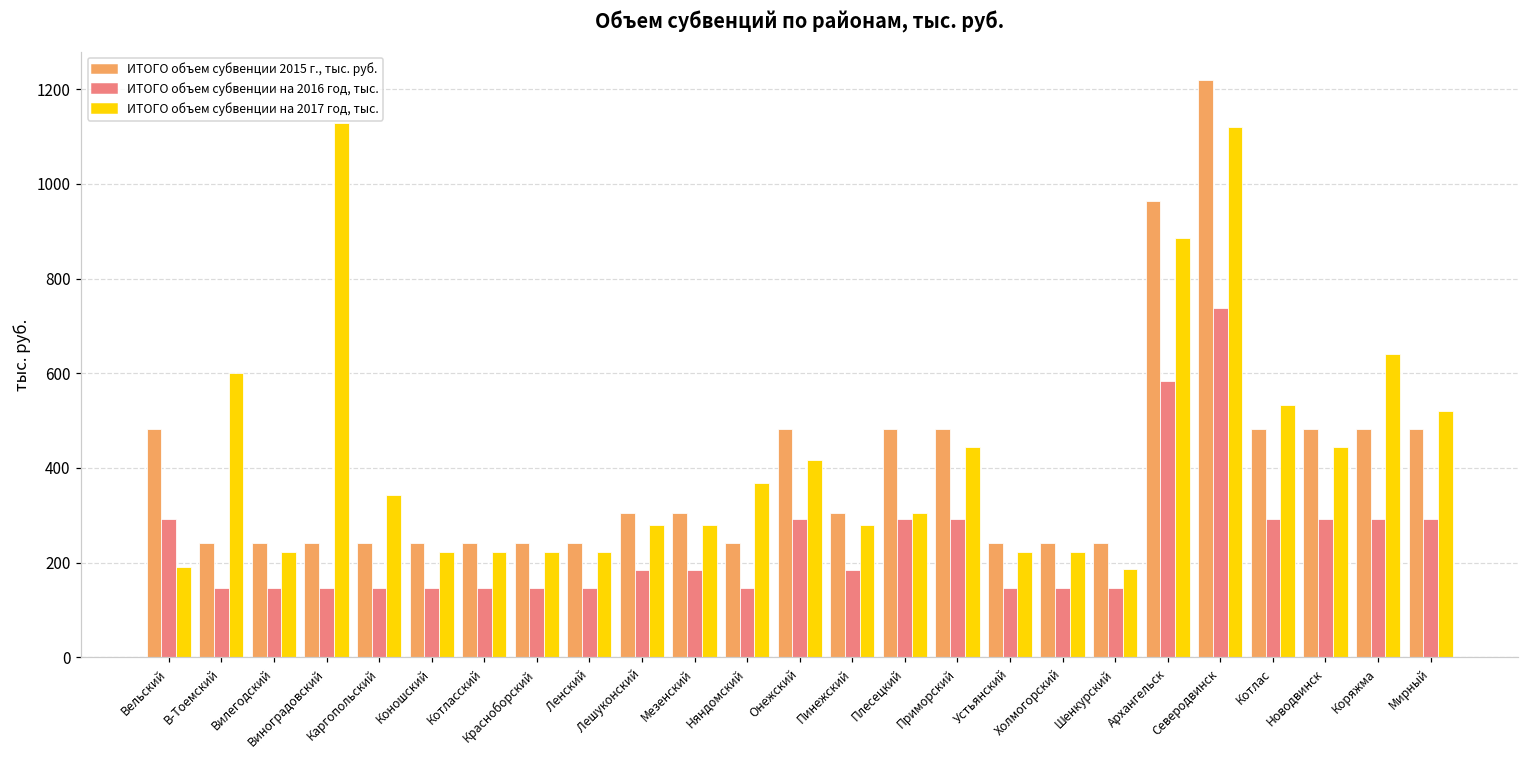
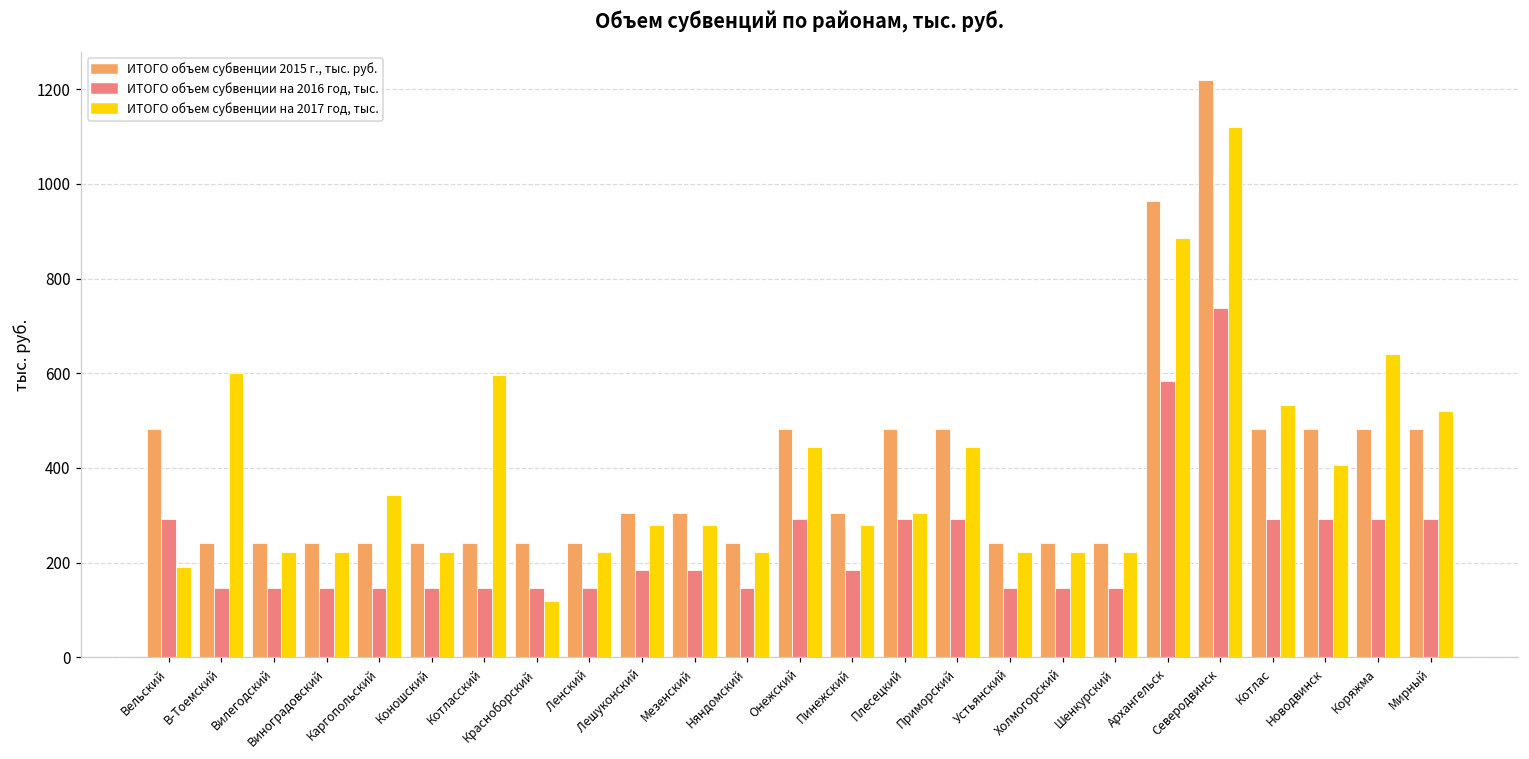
  {
    "ИТОГО объем субвенции на 2017 год, тыс.": {
      "Вельский": 190,
      "В-Тоемский": 600,
      "Вилегодский": 220,
-     "Виноградовский": 1130,
+     "Виноградовский": 220,
      "Каргопольский": 340,
      "Коношский": 220,
-     "Котласский": 220,
-     "Красноборский": 220,
+     "Котласский": 600,
+     "Красноборский": 120,
      "Ленский": 220,
      "Лешуконский": 280,
      "Мезенский": 280,
-     "Няндомский": 370,
-     "Онежский": 420,
+     "Няндомский": 220,
+     "Онежский": 440,
      "Пинежский": 280,
      "Плесецкий": 300,
      "Приморский": 440,
      "Устьянский": 220,
      "Холмогорский": 220,
-     "Шенкурский": 190,
+     "Шенкурский": 220,
      "Архангельск": 890,
      "Северодвинск": 1120,
      "Котлас": 530,
-     "Новодвинск": 440,
+     "Новодвинск": 410,
      "Коряжма": 640,
      "Мирный": 520
    }
  }
